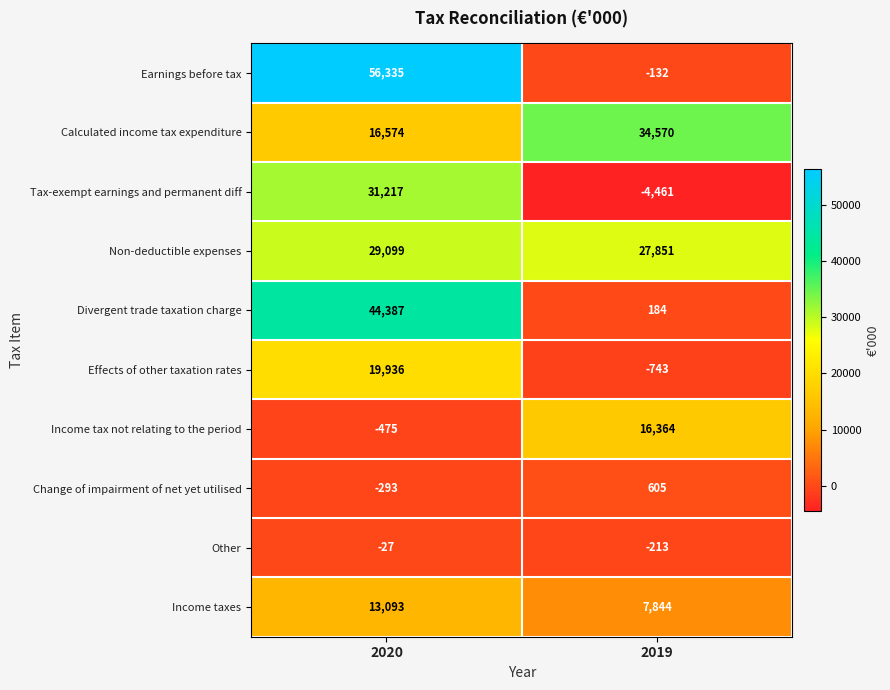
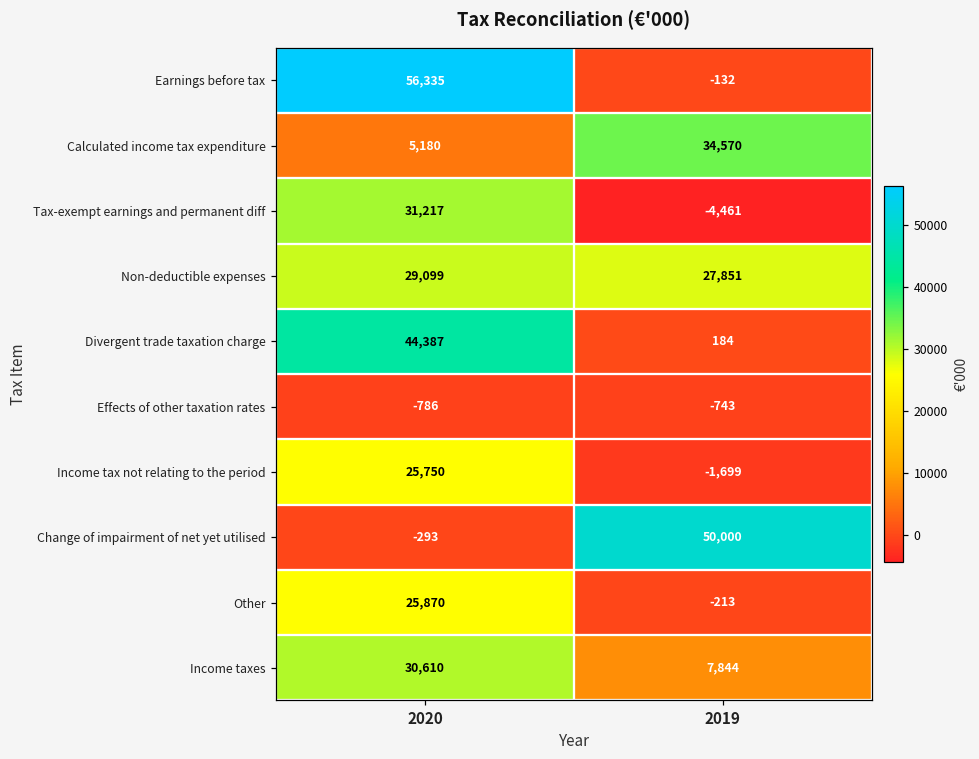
  {
    "Earnings before tax": {
      "2020": "56,335",
      "2019": "-132"
    },
    "Calculated income tax expenditure": {
-     "2020": "16,574",
+     "2020": "5,180",
      "2019": "34,570"
    },
    "Tax-exempt earnings and permanent diff": {
      "2020": "31,217",
      "2019": "-4,461"
    },
    "Non-deductible expenses": {
      "2020": "29,099",
      "2019": "27,851"
    },
    "Divergent trade taxation charge": {
      "2020": "44,387",
      "2019": "184"
    },
    "Effects of other taxation rates": {
-     "2020": "19,936",
+     "2020": "-786",
      "2019": "-743"
    },
    "Income tax not relating to the period": {
-     "2020": "-475",
-     "2019": "16,364"
+     "2020": "25,750",
+     "2019": "-1,699"
    },
    "Change of impairment of net yet utilised": {
      "2020": "-293",
-     "2019": "605"
+     "2019": "50,000"
    },
    "Other": {
-     "2020": "-27",
+     "2020": "25,870",
      "2019": "-213"
    },
    "Income taxes": {
-     "2020": "13,093",
+     "2020": "30,610",
      "2019": "7,844"
    }
  }
